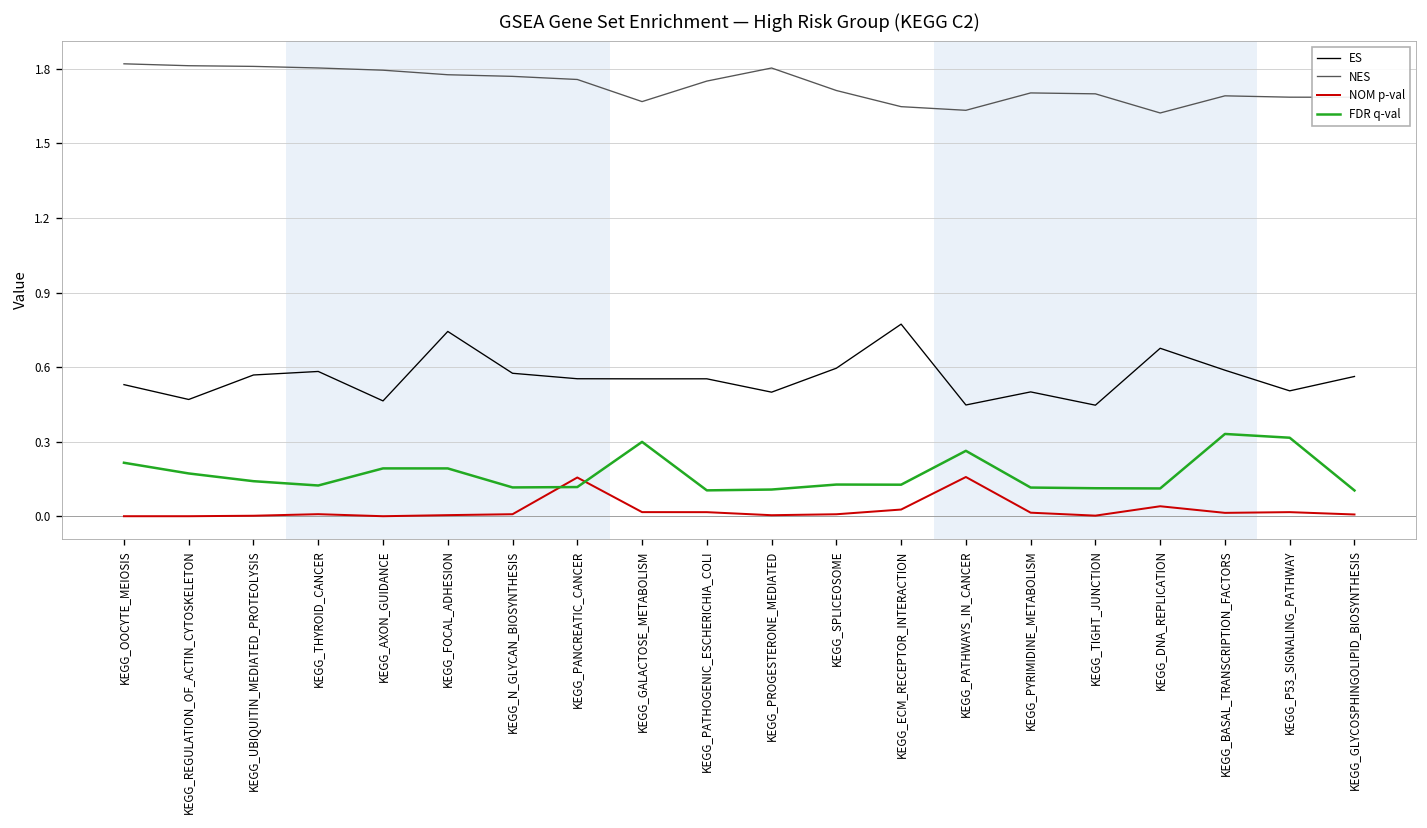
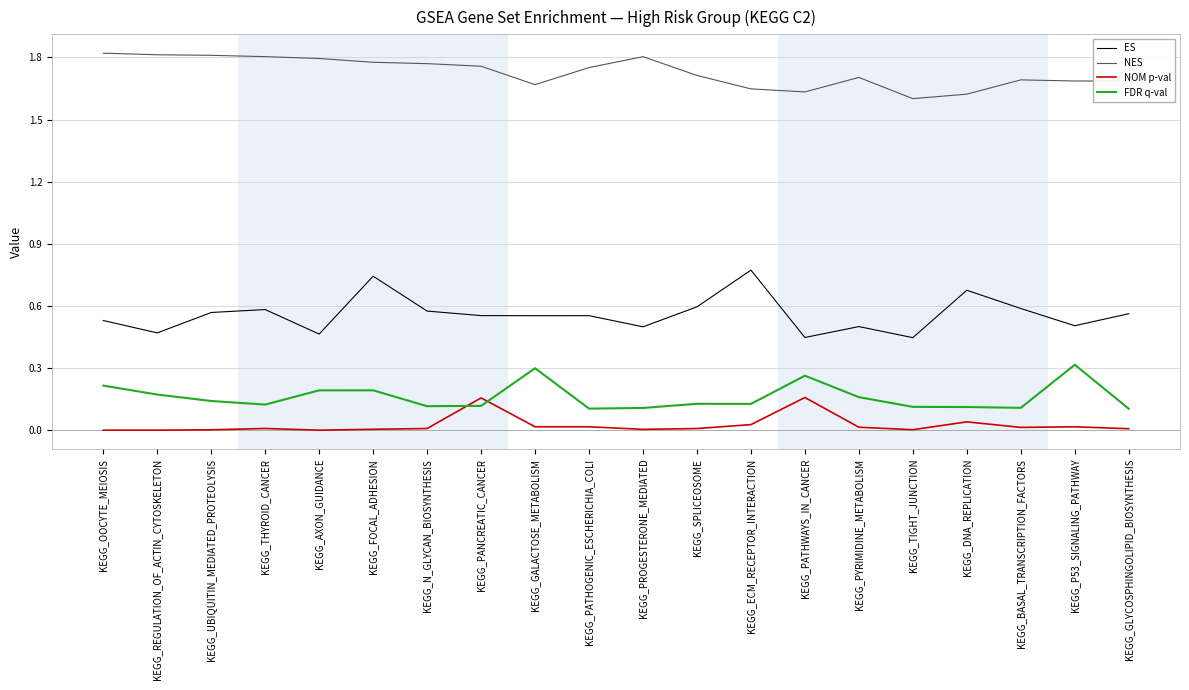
  {
    "ES": {
      "KEGG_OOCYTE_MEIOSIS": 0.53,
      "KEGG_REGULATION_OF_ACTIN_CYTOSKELETON": 0.47,
      "KEGG_UBIQUITIN_MEDIATED_PROTEOLYSIS": 0.57,
      "KEGG_THYROID_CANCER": 0.58,
      "KEGG_AXON_GUIDANCE": 0.46,
      "KEGG_FOCAL_ADHESION": 0.74,
      "KEGG_N_GLYCAN_BIOSYNTHESIS": 0.58,
      "KEGG_PANCREATIC_CANCER": 0.55,
      "KEGG_GALACTOSE_METABOLISM": 0.55,
      "KEGG_PATHOGENIC_ESCHERICHIA_COLI": 0.55,
      "KEGG_PROGESTERONE_MEDIATED": 0.50,
      "KEGG_SPLICEOSOME": 0.60,
      "KEGG_ECM_RECEPTOR_INTERACTION": 0.77,
      "KEGG_PATHWAYS_IN_CANCER": 0.45,
      "KEGG_PYRIMIDINE_METABOLISM": 0.50,
      "KEGG_TIGHT_JUNCTION": 0.45,
      "KEGG_DNA_REPLICATION": 0.68,
      "KEGG_BASAL_TRANSCRIPTION_FACTORS": 0.59,
      "KEGG_P53_SIGNALING_PATHWAY": 0.50,
      "KEGG_GLYCOSPHINGOLIPID_BIOSYNTHESIS": 0.56
    },
    "NES": {
      "KEGG_OOCYTE_MEIOSIS": 1.82,
      "KEGG_REGULATION_OF_ACTIN_CYTOSKELETON": 1.81,
      "KEGG_UBIQUITIN_MEDIATED_PROTEOLYSIS": 1.81,
      "KEGG_THYROID_CANCER": 1.80,
      "KEGG_AXON_GUIDANCE": 1.79,
      "KEGG_FOCAL_ADHESION": 1.78,
      "KEGG_N_GLYCAN_BIOSYNTHESIS": 1.77,
      "KEGG_PANCREATIC_CANCER": 1.76,
      "KEGG_GALACTOSE_METABOLISM": 1.67,
      "KEGG_PATHOGENIC_ESCHERICHIA_COLI": 1.75,
      "KEGG_PROGESTERONE_MEDIATED": 1.80,
      "KEGG_SPLICEOSOME": 1.71,
      "KEGG_ECM_RECEPTOR_INTERACTION": 1.65,
      "KEGG_PATHWAYS_IN_CANCER": 1.63,
      "KEGG_PYRIMIDINE_METABOLISM": 1.70,
-     "KEGG_TIGHT_JUNCTION": 1.70,
+     "KEGG_TIGHT_JUNCTION": 1.60,
      "KEGG_DNA_REPLICATION": 1.62,
      "KEGG_BASAL_TRANSCRIPTION_FACTORS": 1.69,
      "KEGG_P53_SIGNALING_PATHWAY": 1.69
    },
    "NOM p-val": {
      "KEGG_OOCYTE_MEIOSIS": 0.00,
      "KEGG_REGULATION_OF_ACTIN_CYTOSKELETON": 0.00,
      "KEGG_UBIQUITIN_MEDIATED_PROTEOLYSIS": 0.00,
      "KEGG_THYROID_CANCER": 0.01,
      "KEGG_AXON_GUIDANCE": 0.00,
      "KEGG_FOCAL_ADHESION": 0.00,
      "KEGG_N_GLYCAN_BIOSYNTHESIS": 0.01,
      "KEGG_PANCREATIC_CANCER": 0.16,
      "KEGG_GALACTOSE_METABOLISM": 0.02,
      "KEGG_PATHOGENIC_ESCHERICHIA_COLI": 0.02,
      "KEGG_PROGESTERONE_MEDIATED": 0.00,
      "KEGG_SPLICEOSOME": 0.01,
      "KEGG_ECM_RECEPTOR_INTERACTION": 0.03,
      "KEGG_PATHWAYS_IN_CANCER": 0.16,
      "KEGG_PYRIMIDINE_METABOLISM": 0.01,
      "KEGG_TIGHT_JUNCTION": 0.00,
      "KEGG_DNA_REPLICATION": 0.04,
      "KEGG_BASAL_TRANSCRIPTION_FACTORS": 0.01,
      "KEGG_P53_SIGNALING_PATHWAY": 0.02,
      "KEGG_GLYCOSPHINGOLIPID_BIOSYNTHESIS": 0.01
    },
    "FDR q-val": {
      "KEGG_OOCYTE_MEIOSIS": 0.22,
      "KEGG_REGULATION_OF_ACTIN_CYTOSKELETON": 0.17,
      "KEGG_UBIQUITIN_MEDIATED_PROTEOLYSIS": 0.14,
      "KEGG_THYROID_CANCER": 0.12,
      "KEGG_AXON_GUIDANCE": 0.19,
      "KEGG_FOCAL_ADHESION": 0.19,
      "KEGG_N_GLYCAN_BIOSYNTHESIS": 0.12,
      "KEGG_PANCREATIC_CANCER": 0.12,
      "KEGG_GALACTOSE_METABOLISM": 0.30,
      "KEGG_PATHOGENIC_ESCHERICHIA_COLI": 0.10,
      "KEGG_PROGESTERONE_MEDIATED": 0.11,
      "KEGG_SPLICEOSOME": 0.13,
      "KEGG_ECM_RECEPTOR_INTERACTION": 0.13,
      "KEGG_PATHWAYS_IN_CANCER": 0.26,
-     "KEGG_PYRIMIDINE_METABOLISM": 0.12,
+     "KEGG_PYRIMIDINE_METABOLISM": 0.16,
      "KEGG_TIGHT_JUNCTION": 0.11,
      "KEGG_DNA_REPLICATION": 0.11,
-     "KEGG_BASAL_TRANSCRIPTION_FACTORS": 0.33,
+     "KEGG_BASAL_TRANSCRIPTION_FACTORS": 0.11,
      "KEGG_P53_SIGNALING_PATHWAY": 0.32,
      "KEGG_GLYCOSPHINGOLIPID_BIOSYNTHESIS": 0.10
    }
  }
